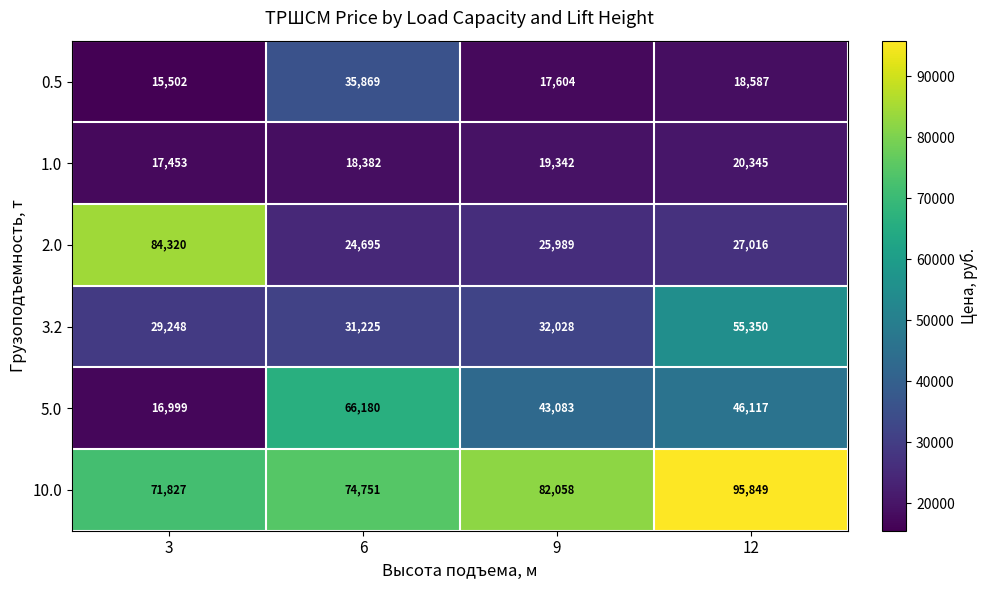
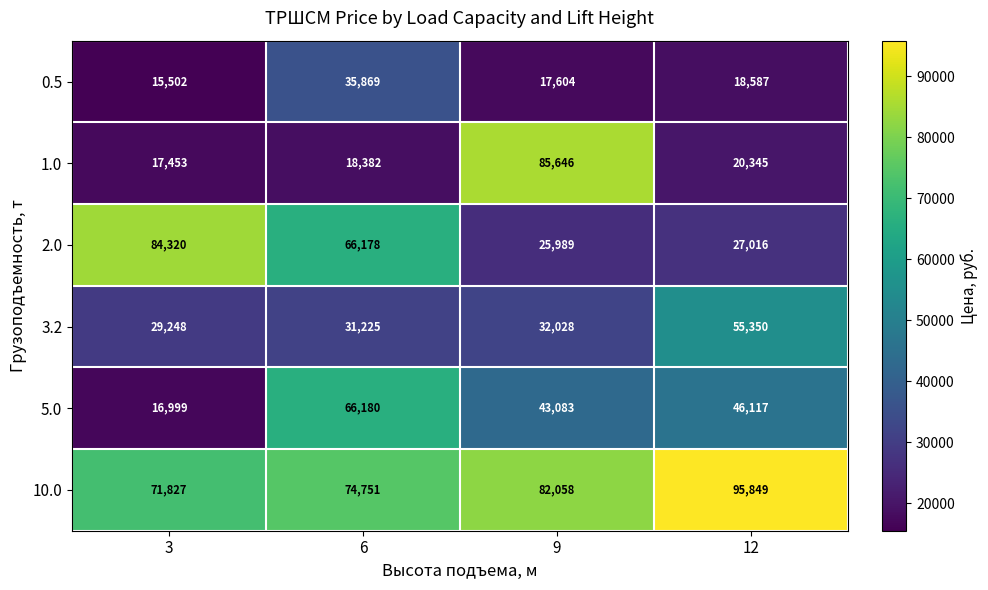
  {
    "0.5": {
      "3": "15,502",
      "6": "35,869",
      "9": "17,604",
      "12": "18,587"
    },
    "1.0": {
      "3": "17,453",
      "6": "18,382",
-     "9": "19,342",
+     "9": "85,646",
      "12": "20,345"
    },
    "2.0": {
      "3": "84,320",
-     "6": "24,695",
+     "6": "66,178",
      "9": "25,989",
      "12": "27,016"
    },
    "3.2": {
      "3": "29,248",
      "6": "31,225",
      "9": "32,028",
      "12": "55,350"
    },
    "5.0": {
      "3": "16,999",
      "6": "66,180",
      "9": "43,083",
      "12": "46,117"
    },
    "10.0": {
      "3": "71,827",
      "6": "74,751",
      "9": "82,058",
      "12": "95,849"
    }
  }
